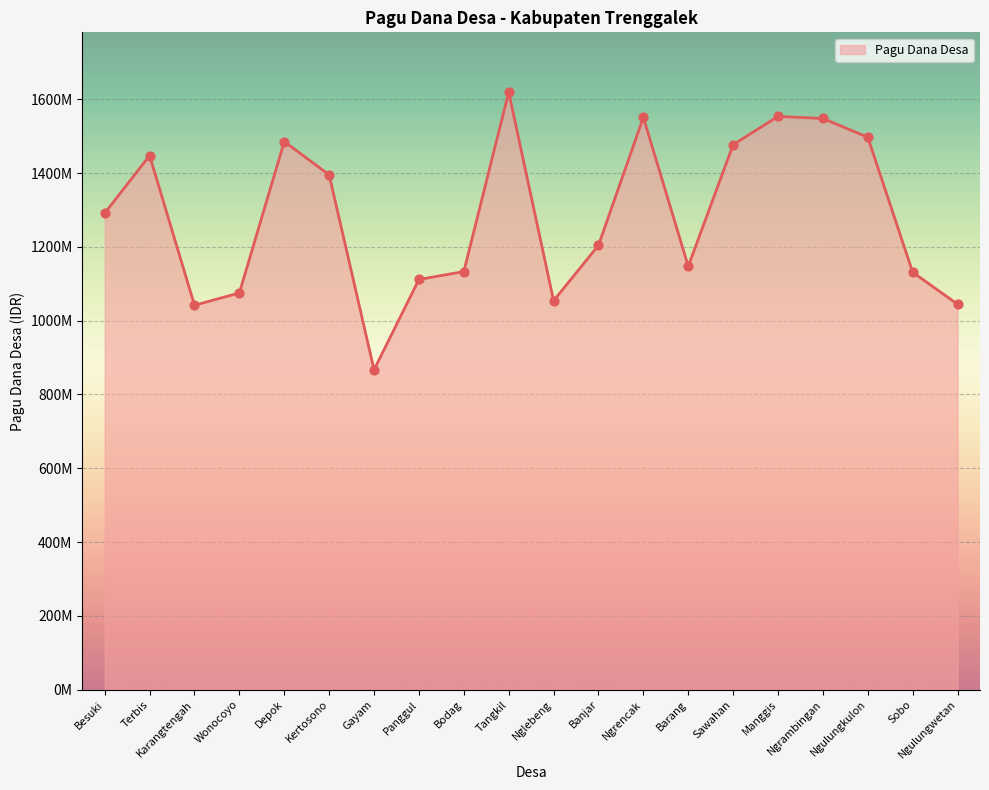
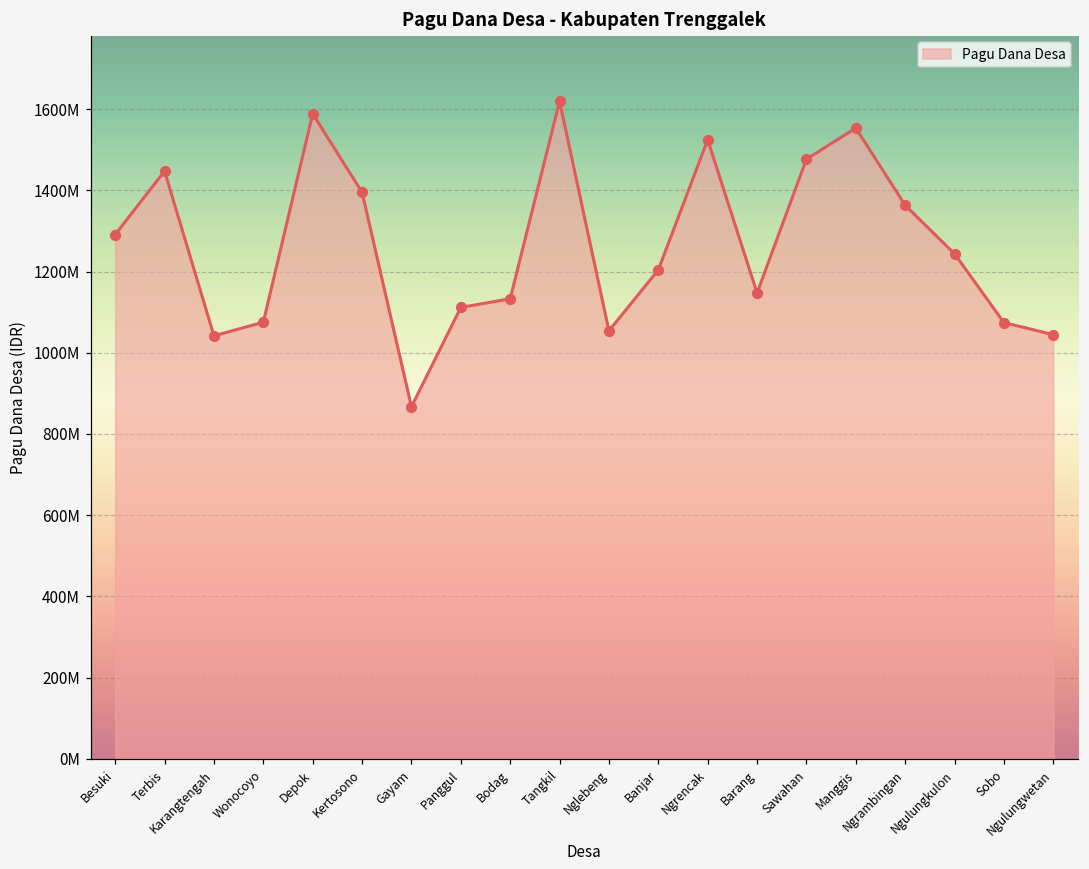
  {
    "Besuki": 1290000000,
    "Terbis": 1450000000,
    "Karangtengah": 1040000000,
    "Wonocoyo": 1080000000,
-   "Depok": 1490000000,
+   "Depok": 1590000000,
    "Kertosono": 1400000000,
    "Gayam": 870000000,
    "Panggul": 1110000000,
    "Bodag": 1130000000,
    "Tangkil": 1620000000,
    "Nglebeng": 1050000000,
    "Banjar": 1200000000,
-   "Ngrencak": 1550000000,
+   "Ngrencak": 1520000000,
    "Barang": 1150000000,
    "Sawahan": 1480000000,
    "Manggis": 1550000000,
-   "Ngrambingan": 1550000000,
-   "Ngulungkulon": 1500000000,
-   "Sobo": 1130000000,
+   "Ngrambingan": 1360000000,
+   "Ngulungkulon": 1240000000,
+   "Sobo": 1070000000,
    "Ngulungwetan": 1040000000
  }
